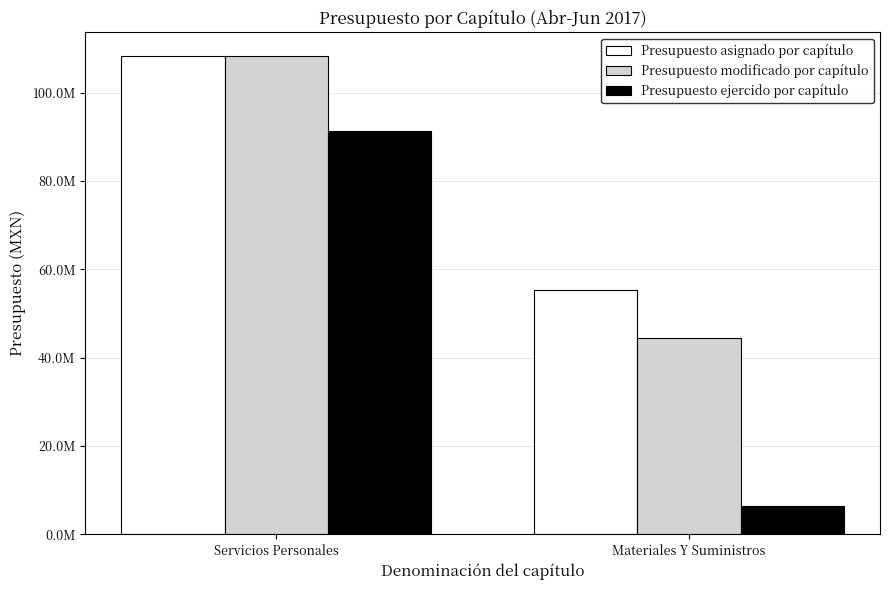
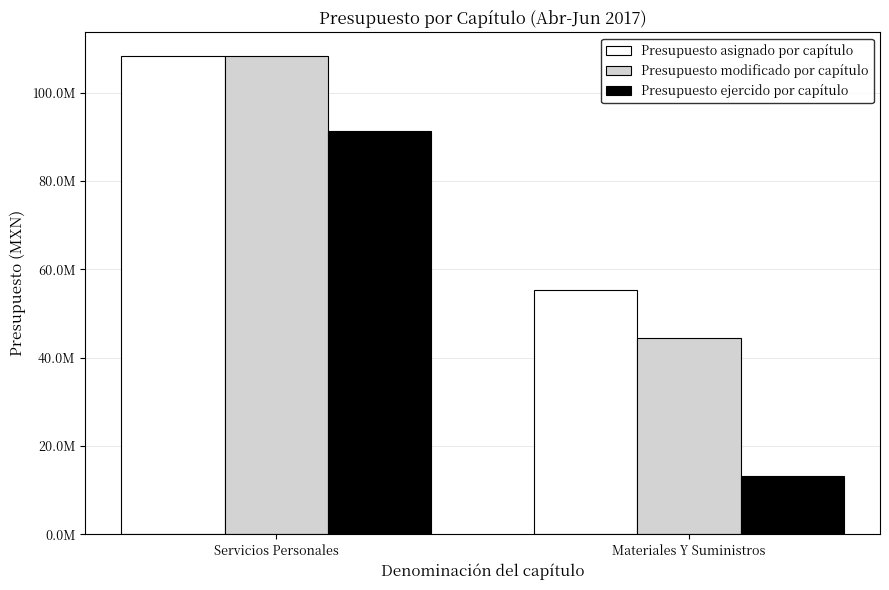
  {
    "Presupuesto asignado por capítulo": {
      "Servicios Personales": 108000000,
      "Materiales Y Suministros": 55000000
    },
    "Presupuesto modificado por capítulo": {
      "Servicios Personales": 108000000,
      "Materiales Y Suministros": 44000000
    },
    "Presupuesto ejercido por capítulo": {
      "Servicios Personales": 91000000,
-     "Materiales Y Suministros": 7000000
+     "Materiales Y Suministros": 13000000
    }
  }
